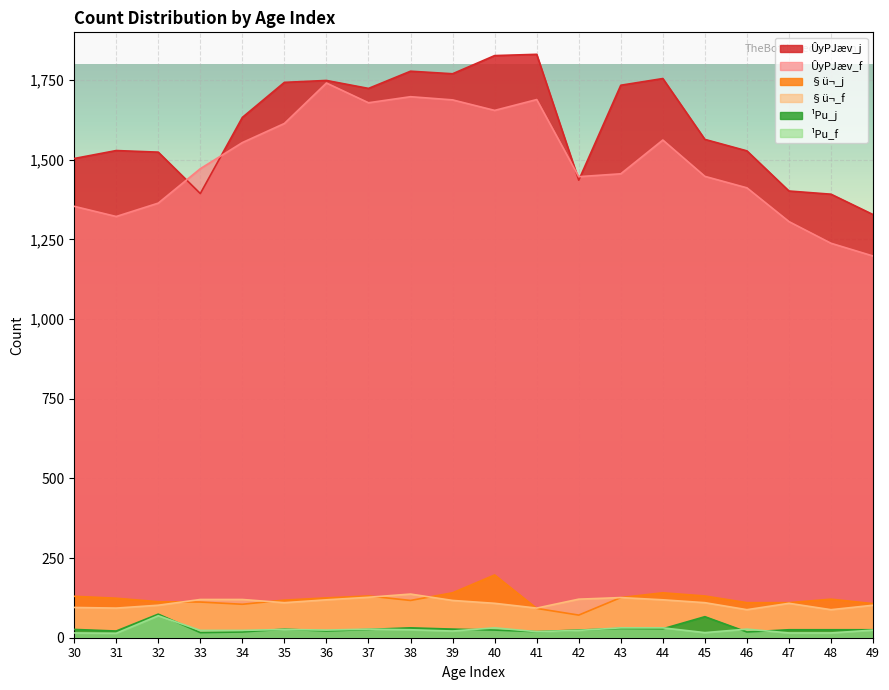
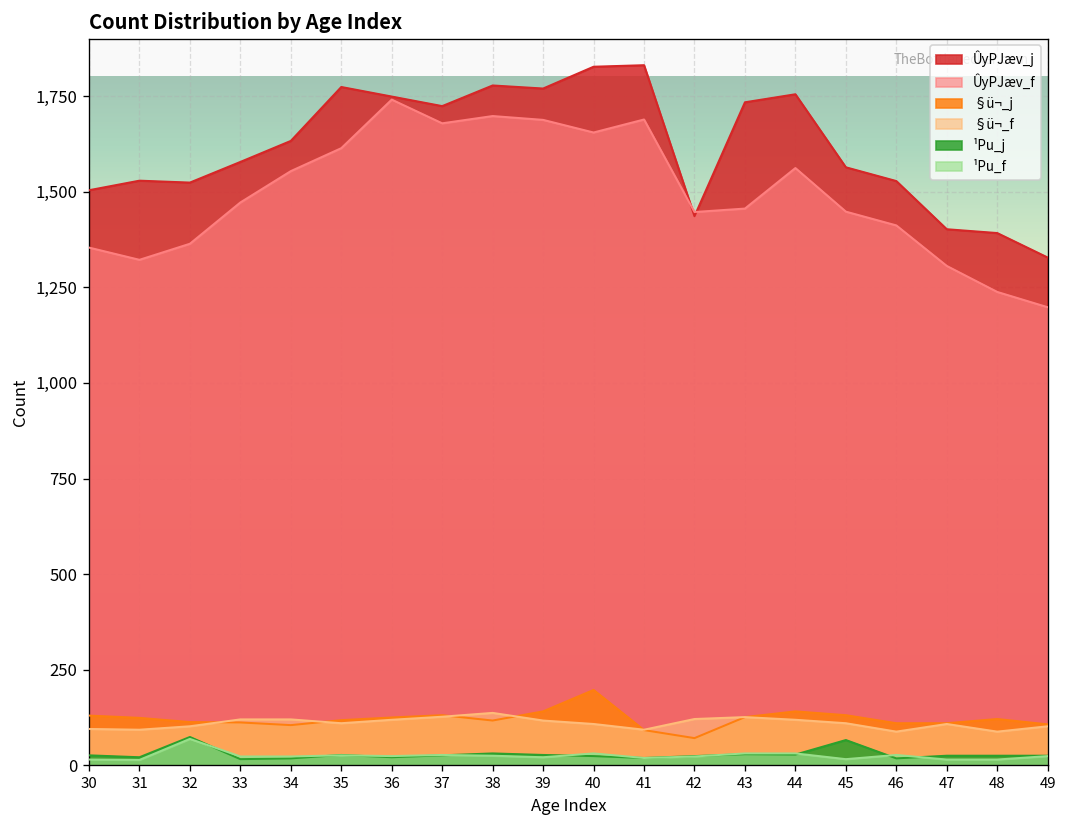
  {
    "ÛyPJæv_j": {
      "30": "1,500",
      "31": "1,530",
      "32": "1,520",
-     "33": "1,390",
+     "33": "1,580",
      "34": "1,630",
-     "35": "1,740",
+     "35": "1,770",
      "36": "1,750",
      "37": "1,720",
      "38": "1,780",
      "39": "1,770",
      "40": "1,830",
      "41": "1,830",
      "42": "1,440",
      "43": "1,730",
      "44": "1,760",
      "45": "1,560",
      "46": "1,530",
      "47": "1,400",
      "48": "1,390",
      "49": "1,330"
    },
    "§ü¬_j": {
      "30": "130",
      "31": "120",
      "32": "110",
      "34": "110",
      "35": "120",
      "38": "120",
      "39": "140",
      "40": "200",
      "42": "70",
      "44": "140",
      "45": "130",
      "46": "110",
      "48": "120"
    },
    "¹Pu_j": {
      "30": "30",
      "45": "70",
      "46": "20",
      "47": "30",
      "48": "30"
    },
    "¹Pu_f": {
      "30": "20",
      "45": "20",
      "46": "30",
      "47": "20",
      "48": "20"
    }
  }
